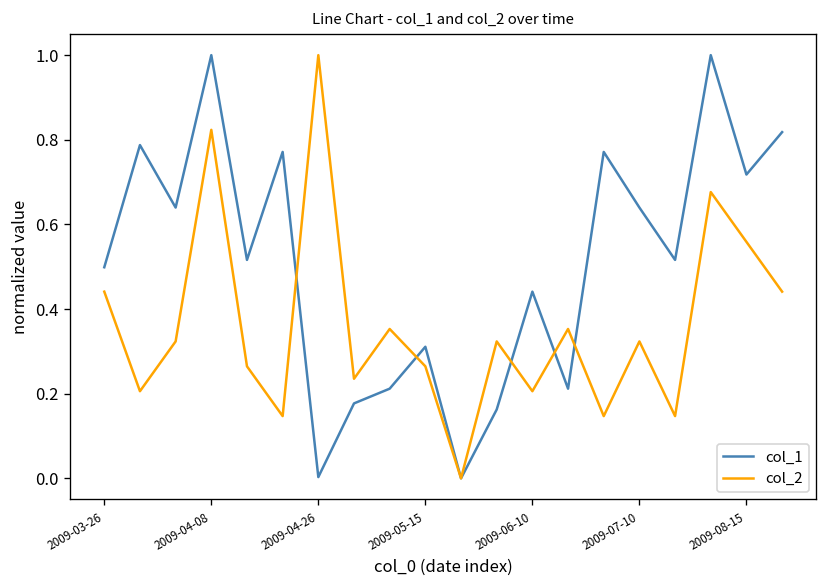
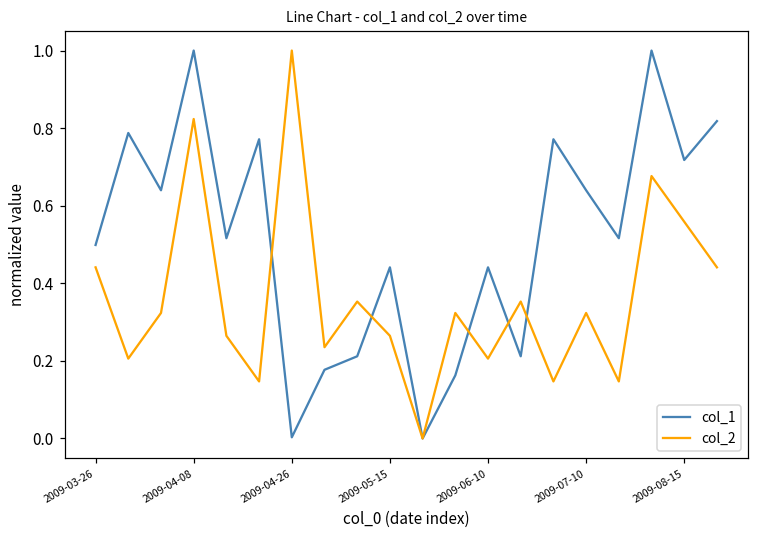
  {
    "col_1": {
      "2009-03-26": 0.50,
      "2009-04-08": 1.00,
      "2009-04-26": 0.00,
-     "2009-05-15": 0.31,
+     "2009-05-15": 0.44,
      "2009-06-10": 0.44,
      "2009-07-10": 0.64,
      "2009-08-15": 0.72
    },
    "col_2": {
      "2009-03-26": 0.44,
      "2009-04-08": 0.82,
      "2009-04-26": 1.00,
      "2009-05-15": 0.26,
      "2009-06-10": 0.21,
      "2009-07-10": 0.32,
      "2009-08-15": 0.56
    }
  }
